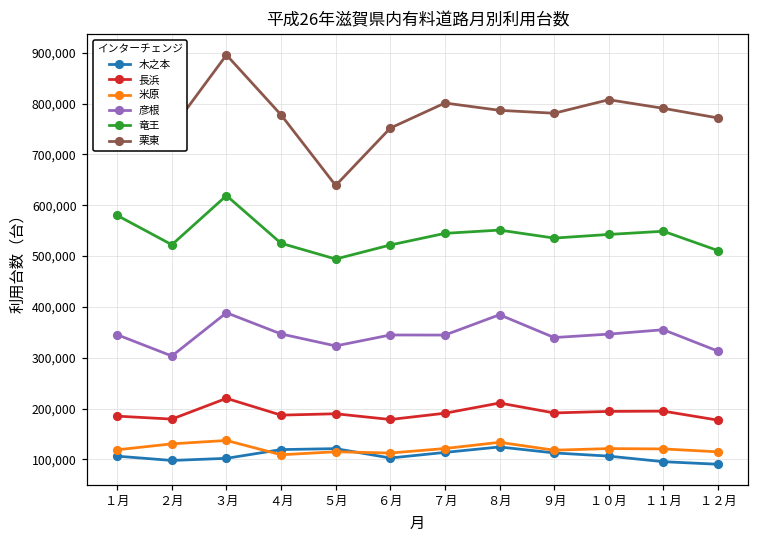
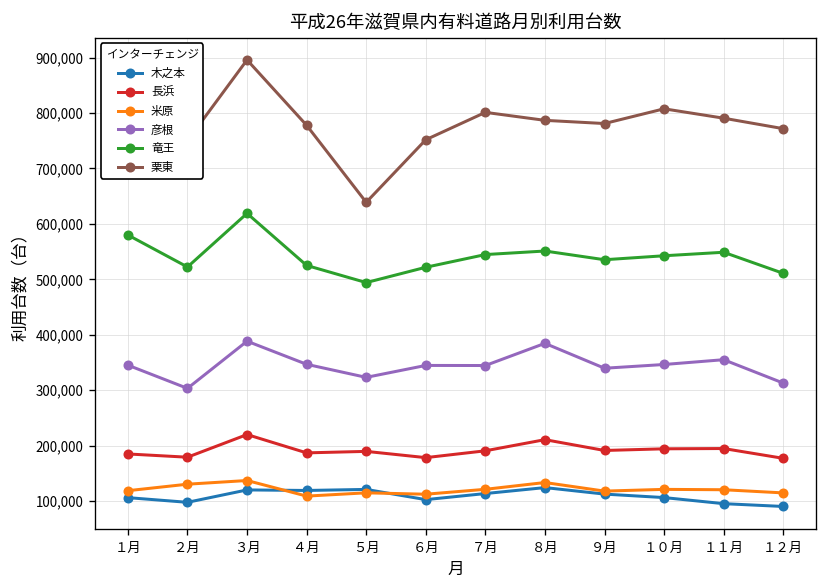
  {
    "木之本": {
      "１月": "110,000",
      "２月": "100,000",
-     "３月": "100,000",
+     "３月": "120,000",
      "４月": "120,000",
      "５月": "120,000",
      "６月": "100,000",
      "７月": "110,000",
      "８月": "120,000",
      "１０月": "110,000",
      "１１月": "100,000",
      "１２月": "90,000"
    },
    "長浜": {
      "１月": "190,000",
      "２月": "180,000",
      "３月": "220,000",
      "４月": "190,000",
      "５月": "190,000",
      "６月": "180,000",
      "７月": "190,000",
      "８月": "210,000",
      "９月": "190,000",
      "１０月": "190,000",
      "１１月": "190,000",
      "１２月": "180,000"
    },
    "米原": {
      "１月": "120,000",
      "２月": "130,000",
      "３月": "140,000",
      "４月": "110,000",
      "５月": "110,000",
      "６月": "110,000",
      "７月": "120,000",
      "８月": "130,000",
      "１０月": "120,000",
      "１１月": "120,000",
      "１２月": "110,000"
    },
    "彦根": {
      "１月": "350,000",
      "２月": "300,000",
      "３月": "390,000",
      "４月": "350,000",
      "５月": "320,000",
      "６月": "340,000",
      "７月": "340,000",
      "８月": "380,000",
      "９月": "340,000",
      "１０月": "350,000",
      "１１月": "360,000",
      "１２月": "310,000"
    },
    "竜王": {
      "１月": "580,000",
      "２月": "520,000",
      "３月": "620,000",
      "４月": "530,000",
      "５月": "490,000",
      "６月": "520,000",
      "７月": "540,000",
      "８月": "550,000",
      "９月": "540,000",
      "１０月": "540,000",
      "１１月": "550,000",
      "１２月": "510,000"
    },
    "栗東": {
      "３月": "900,000",
      "４月": "780,000",
      "５月": "640,000",
      "６月": "750,000",
      "７月": "800,000",
      "８月": "790,000",
      "９月": "780,000",
      "１０月": "810,000",
      "１１月": "790,000",
      "１２月": "770,000"
    }
  }
